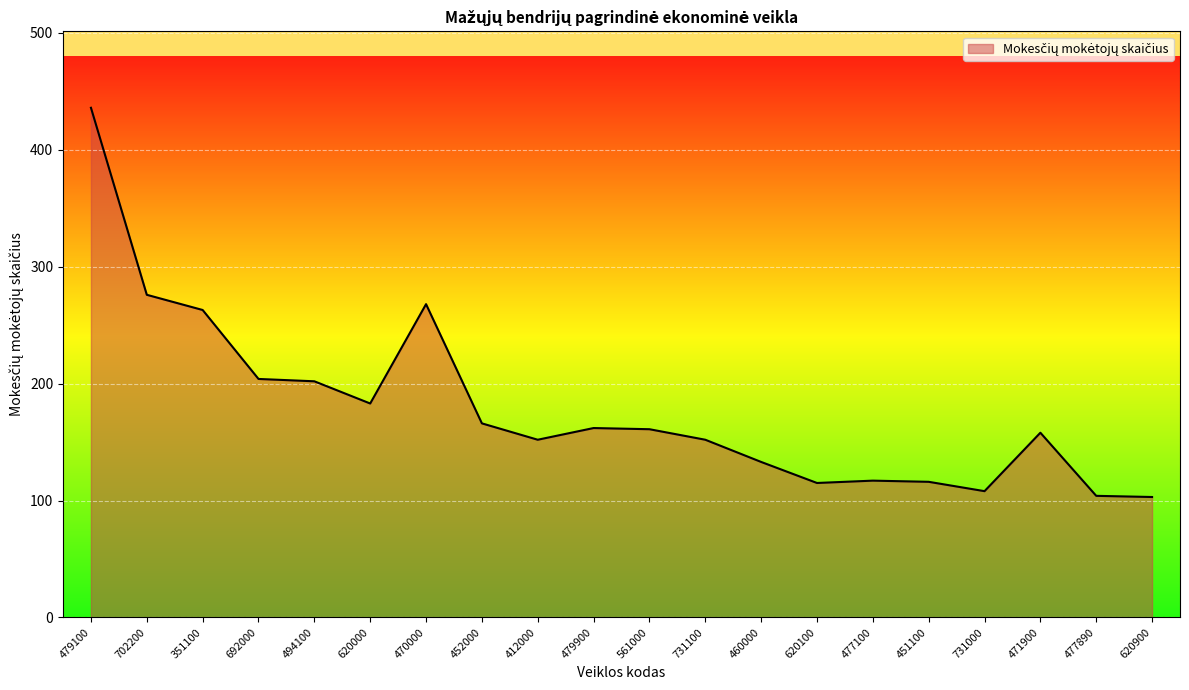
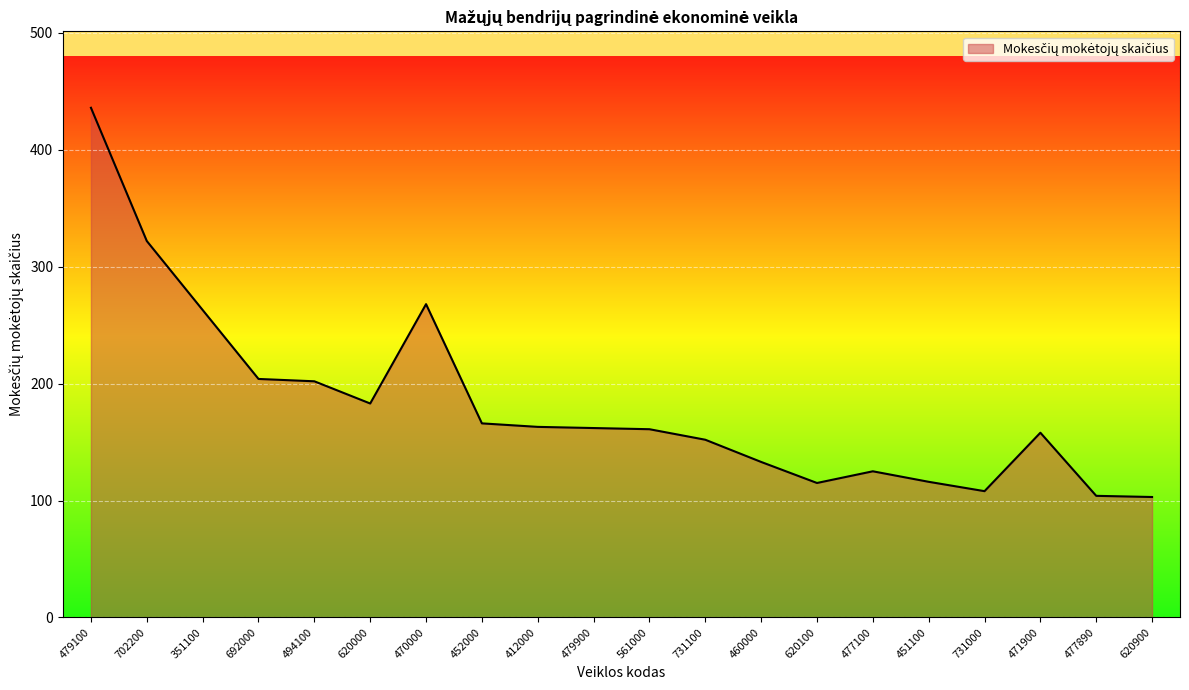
  {
    "479100": 436,
-   "702200": 276,
+   "702200": 322,
    "351100": 263,
    "692000": 204,
    "494100": 202,
    "620000": 183,
    "470000": 268,
    "452000": 166,
-   "412000": 152,
+   "412000": 163,
    "479900": 162,
    "561000": 161,
    "731100": 152,
    "460000": 133,
    "620100": 115,
-   "477100": 117,
+   "477100": 125,
    "451100": 116,
    "731000": 108,
    "471900": 158,
    "477890": 104,
    "620900": 103
  }
